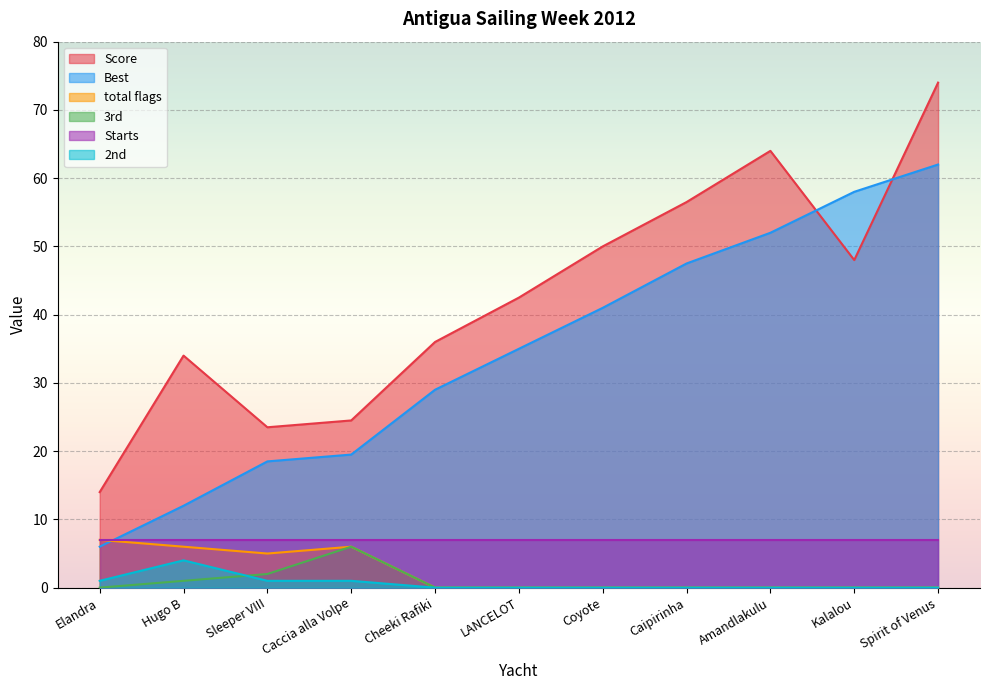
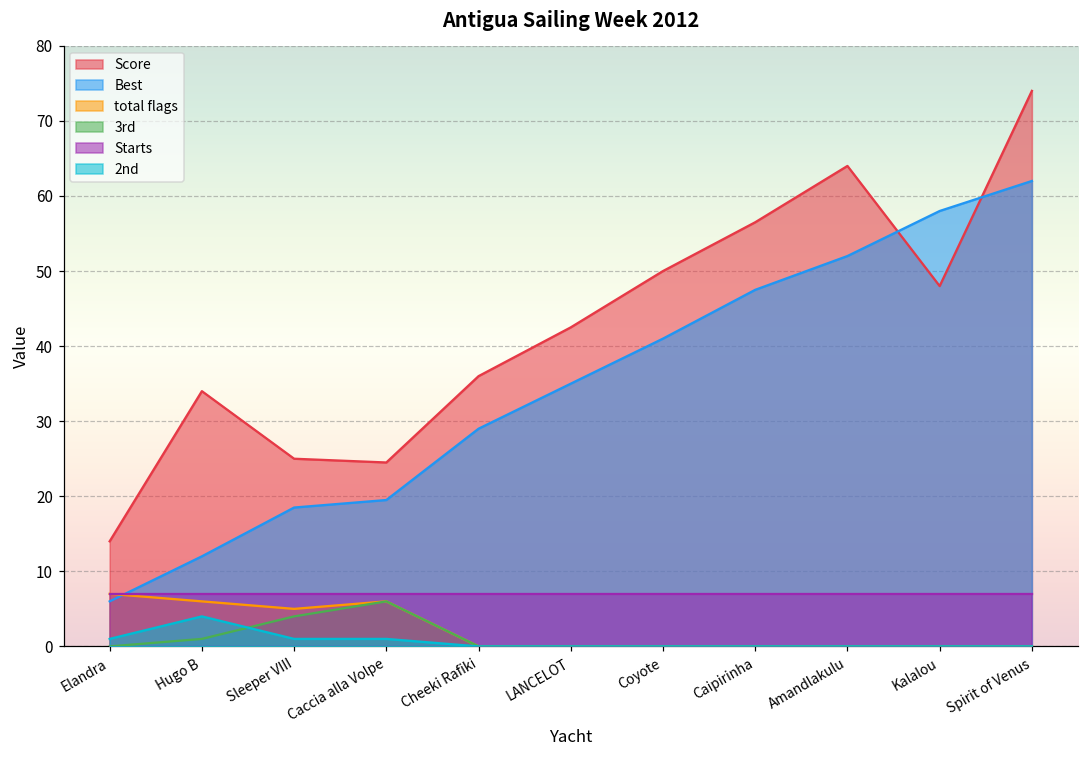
  {
    "Score": {
      "Elandra": 14,
      "Hugo B": 34,
-     "Sleeper VIII": 24,
+     "Sleeper VIII": 25,
      "Caccia alla Volpe": 25,
      "Cheeki Rafiki": 36,
      "LANCELOT": 43,
      "Coyote": 50,
      "Caipirinha": 57,
      "Amandlakulu": 64,
      "Kalalou": 48,
      "Spirit of Venus": 74
    },
    "total flags": {
      "Hugo B": 6,
      "Sleeper VIII": 5
    },
    "3rd": {
      "Elandra": 0,
      "Hugo B": 1,
-     "Sleeper VIII": 2
+     "Sleeper VIII": 4
    },
    "Starts": {
      "Hugo B": 7,
      "Sleeper VIII": 7,
      "Caccia alla Volpe": 7,
      "Cheeki Rafiki": 7,
      "LANCELOT": 7,
      "Coyote": 7,
      "Caipirinha": 7,
      "Amandlakulu": 7,
      "Kalalou": 7,
      "Spirit of Venus": 7
    }
  }
